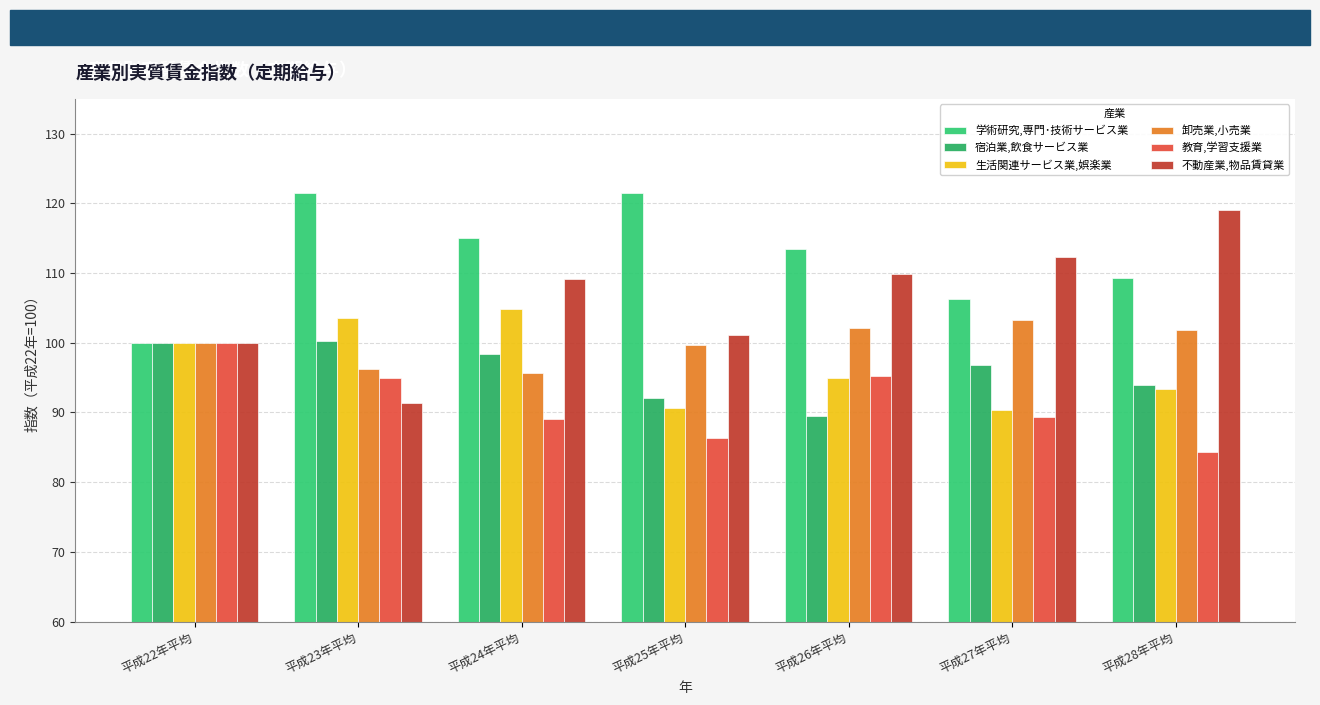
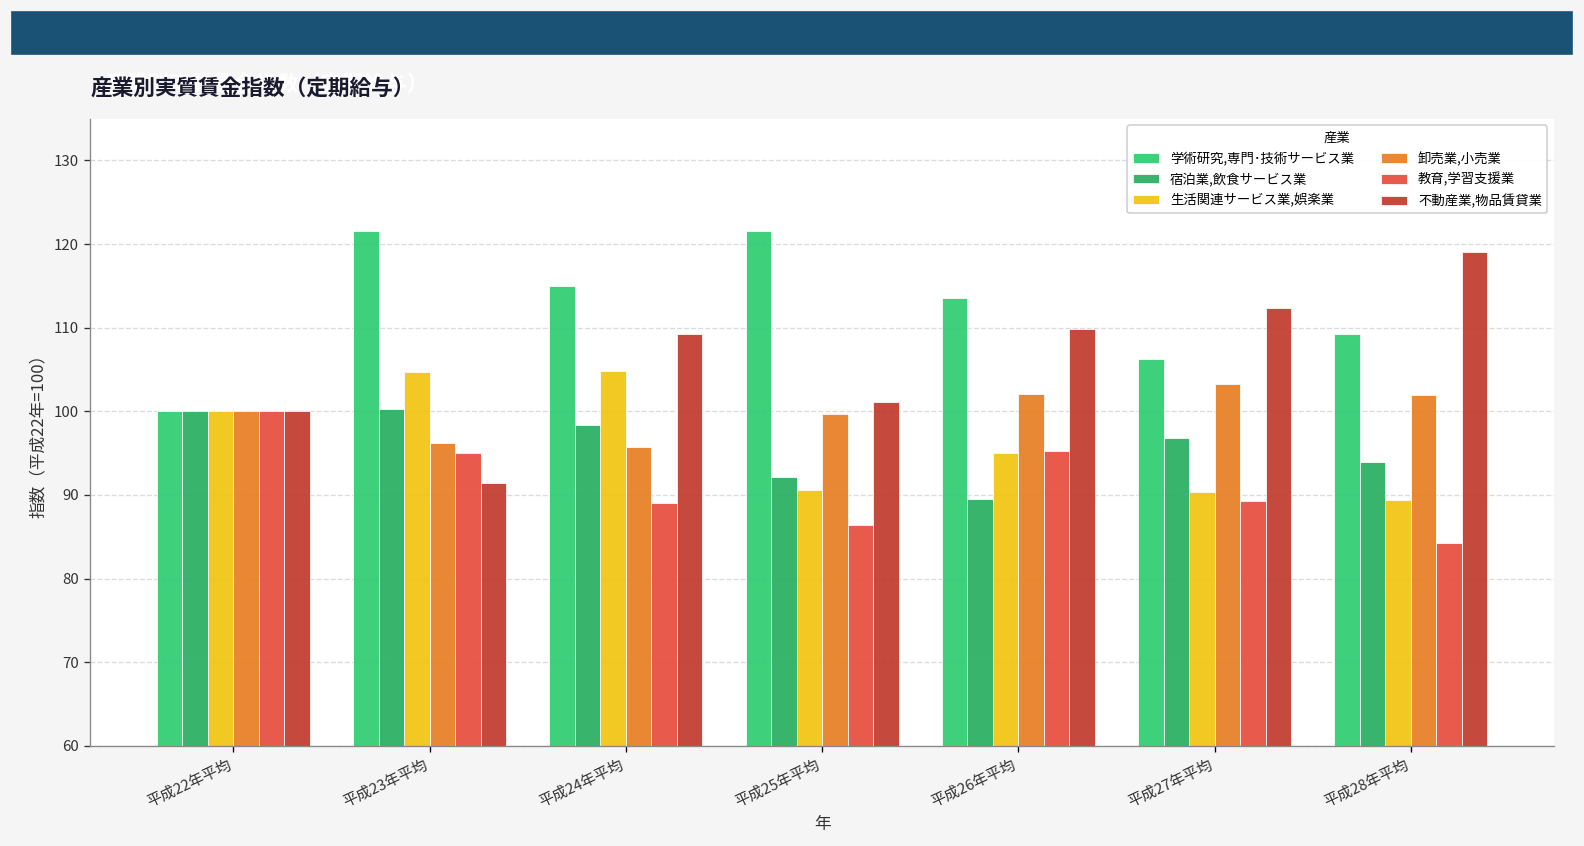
  {
    "生活関連サービス業,娯楽業": {
      "平成22年平均": 100,
-     "平成23年平均": 104,
+     "平成23年平均": 105,
      "平成24年平均": 105,
      "平成25年平均": 91,
      "平成26年平均": 95,
      "平成27年平均": 90,
-     "平成28年平均": 93
+     "平成28年平均": 89
    }
  }
